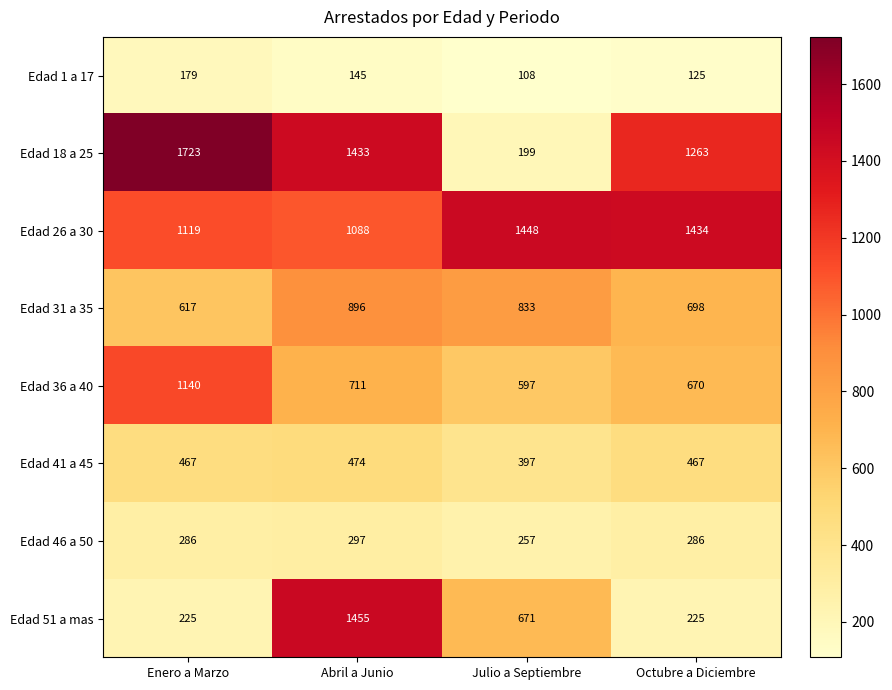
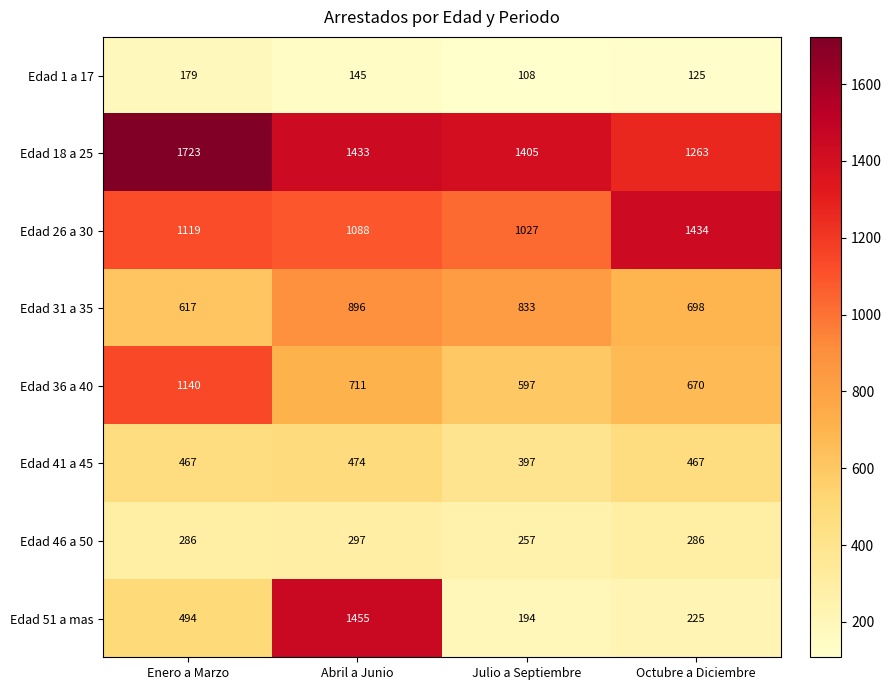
  {
    "Edad 1 a 17": {
      "Enero a Marzo": 179,
      "Abril a Junio": 145,
      "Julio a Septiembre": 108,
      "Octubre a Diciembre": 125
    },
    "Edad 18 a 25": {
      "Enero a Marzo": 1723,
      "Abril a Junio": 1433,
-     "Julio a Septiembre": 199,
+     "Julio a Septiembre": 1405,
      "Octubre a Diciembre": 1263
    },
    "Edad 26 a 30": {
      "Enero a Marzo": 1119,
      "Abril a Junio": 1088,
-     "Julio a Septiembre": 1448,
+     "Julio a Septiembre": 1027,
      "Octubre a Diciembre": 1434
    },
    "Edad 31 a 35": {
      "Enero a Marzo": 617,
      "Abril a Junio": 896,
      "Julio a Septiembre": 833,
      "Octubre a Diciembre": 698
    },
    "Edad 36 a 40": {
      "Enero a Marzo": 1140,
      "Abril a Junio": 711,
      "Julio a Septiembre": 597,
      "Octubre a Diciembre": 670
    },
    "Edad 41 a 45": {
      "Enero a Marzo": 467,
      "Abril a Junio": 474,
      "Julio a Septiembre": 397,
      "Octubre a Diciembre": 467
    },
    "Edad 46 a 50": {
      "Enero a Marzo": 286,
      "Abril a Junio": 297,
      "Julio a Septiembre": 257,
      "Octubre a Diciembre": 286
    },
    "Edad 51 a mas": {
-     "Enero a Marzo": 225,
+     "Enero a Marzo": 494,
      "Abril a Junio": 1455,
-     "Julio a Septiembre": 671,
+     "Julio a Septiembre": 194,
      "Octubre a Diciembre": 225
    }
  }
